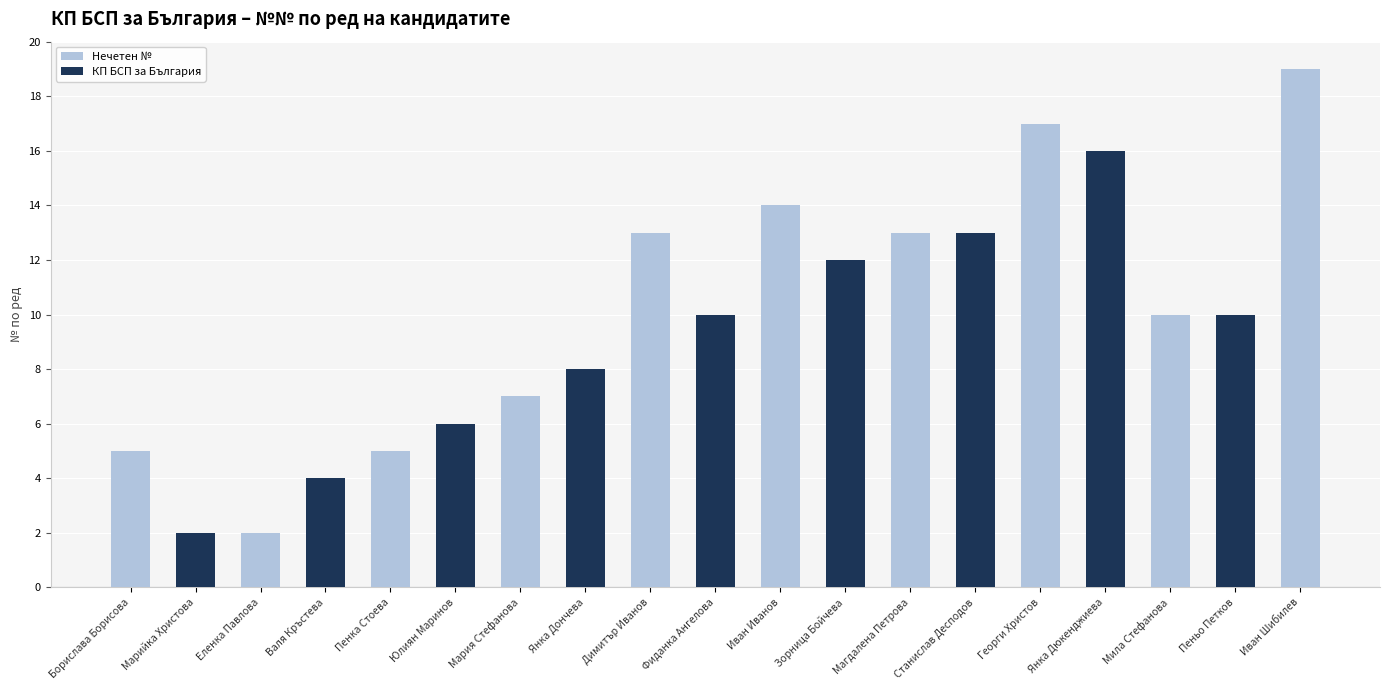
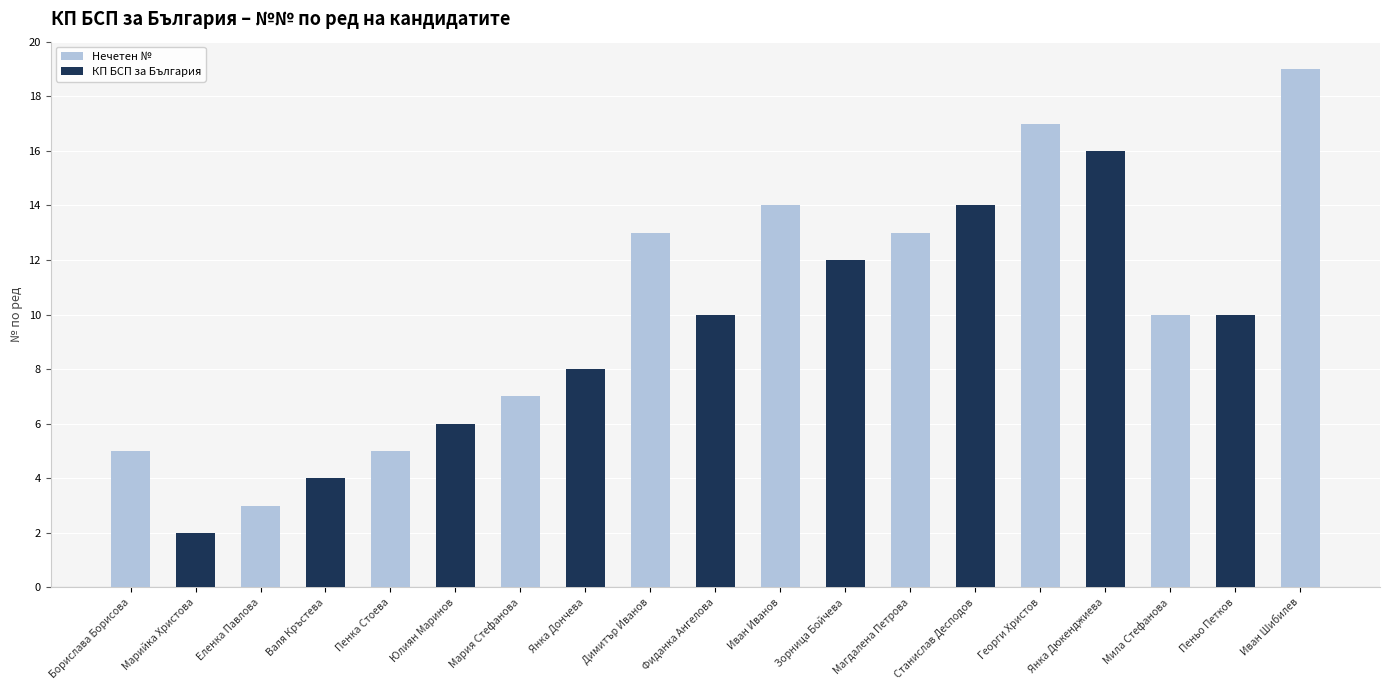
  {
    "Борислава Борисова": 5,
    "Марийка Христова": 2,
-   "Еленка Павлова": 2,
+   "Еленка Павлова": 3,
    "Валя Кръстева": 4,
    "Пенка Стоева": 5,
    "Юлиян Маринов": 6,
    "Мария Стефанова": 7,
    "Янка Дончева": 8,
    "Димитър Иванов": 13,
    "Фиданка Ангелова": 10,
    "Иван Иванов": 14,
    "Зорница Бойчева": 12,
    "Магдалена Петрова": 13,
-   "Станислав Десподов": 13,
+   "Станислав Десподов": 14,
    "Георги Христов": 17,
    "Янка Дюкенджиева": 16,
    "Мила Стефанова": 10,
    "Пеньо Петков": 10,
    "Иван Шибилев": 19
  }
